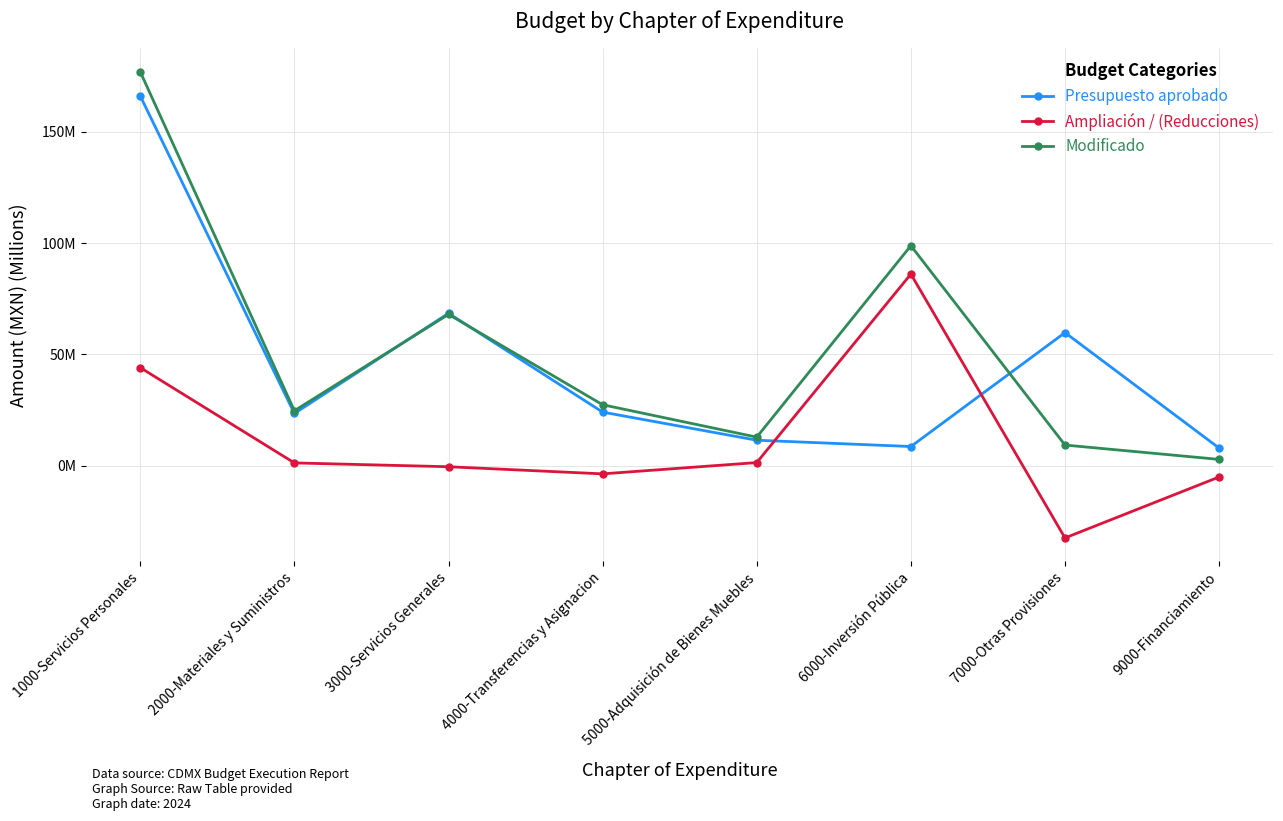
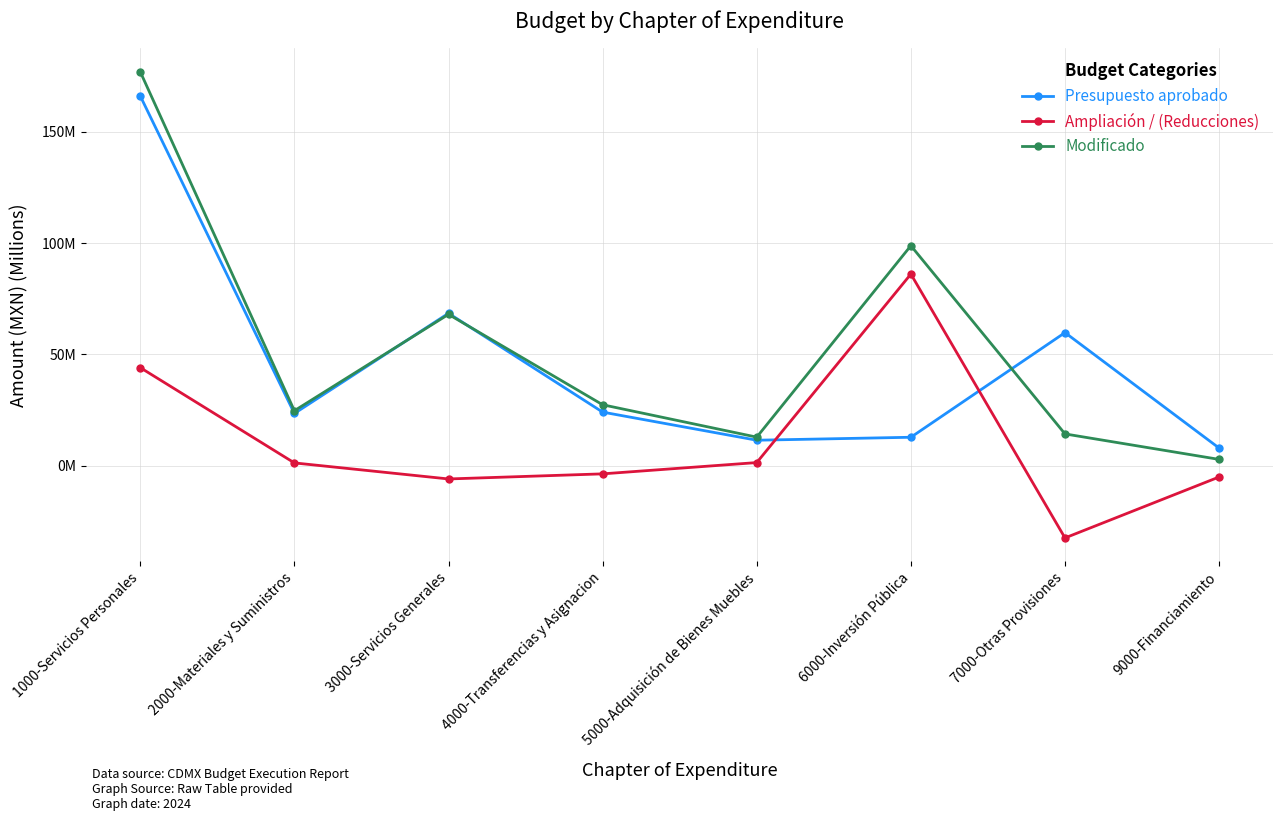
  {
    "Presupuesto aprobado": {
      "1000-Servicios Personales": 166000000,
      "2000-Materiales y Suministros": 23000000,
      "4000-Transferencias y Asignacion": 24000000,
      "5000-Adquisición de Bienes Muebles": 11000000,
-     "6000-Inversión Pública": 9000000,
+     "6000-Inversión Pública": 13000000,
      "7000-Otras Provisiones": 60000000,
      "9000-Financiamiento": 8000000
    },
    "Ampliación / (Reducciones)": {
      "1000-Servicios Personales": 44000000,
      "2000-Materiales y Suministros": 1000000,
-     "3000-Servicios Generales": 0,
+     "3000-Servicios Generales": -6000000,
      "4000-Transferencias y Asignacion": -4000000,
      "5000-Adquisición de Bienes Muebles": 1000000,
      "6000-Inversión Pública": 86000000,
      "7000-Otras Provisiones": -32000000,
      "9000-Financiamiento": -5000000
    },
    "Modificado": {
      "1000-Servicios Personales": 177000000,
      "2000-Materiales y Suministros": 25000000,
      "4000-Transferencias y Asignacion": 27000000,
      "5000-Adquisición de Bienes Muebles": 13000000,
      "6000-Inversión Pública": 99000000,
-     "7000-Otras Provisiones": 9000000,
+     "7000-Otras Provisiones": 14000000,
      "9000-Financiamiento": 3000000
    }
  }
